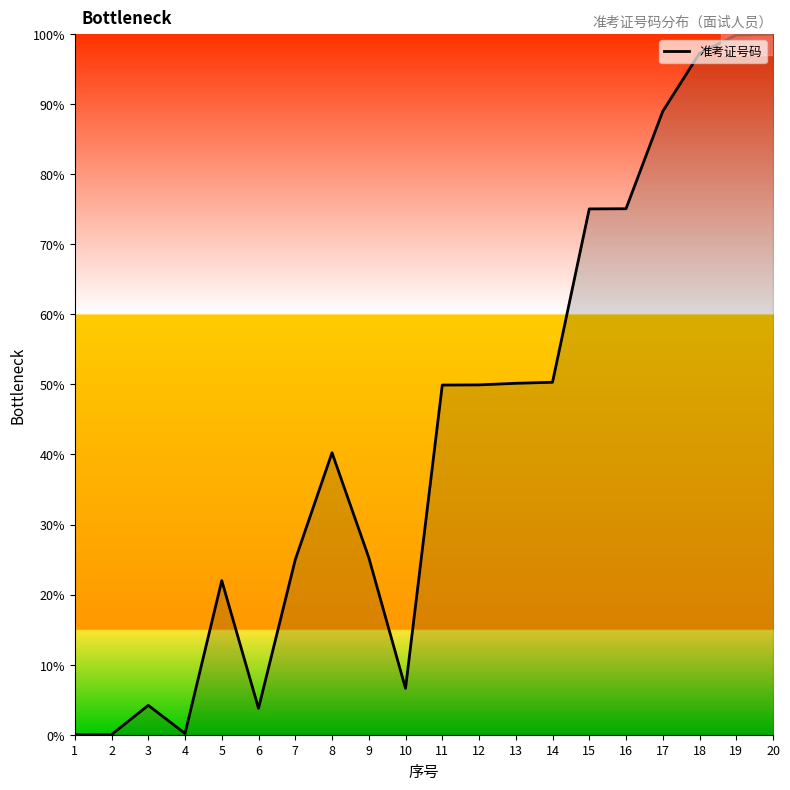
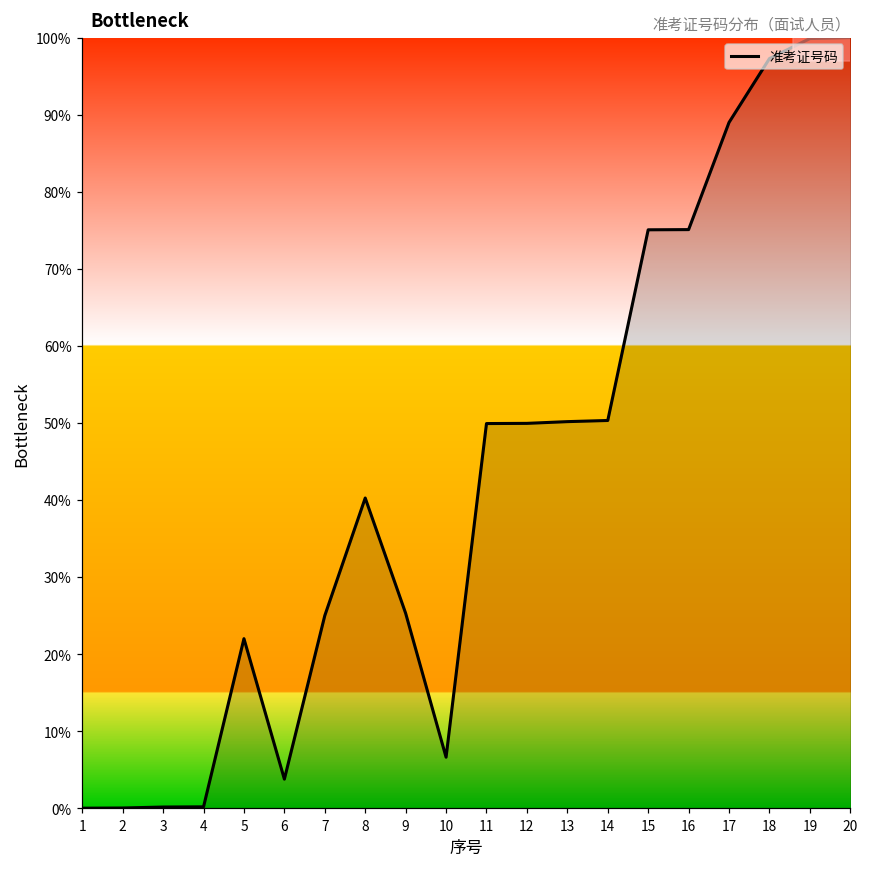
  {
    "1": "0%",
    "2": "0%",
-   "3": "4%",
+   "3": "0%",
    "4": "0%",
    "5": "22%",
    "6": "4%",
    "7": "25%",
    "8": "40%",
    "9": "25%",
    "10": "7%",
    "11": "50%",
    "12": "50%",
    "13": "50%",
    "14": "50%",
    "15": "75%",
    "16": "75%",
    "17": "89%"
  }
